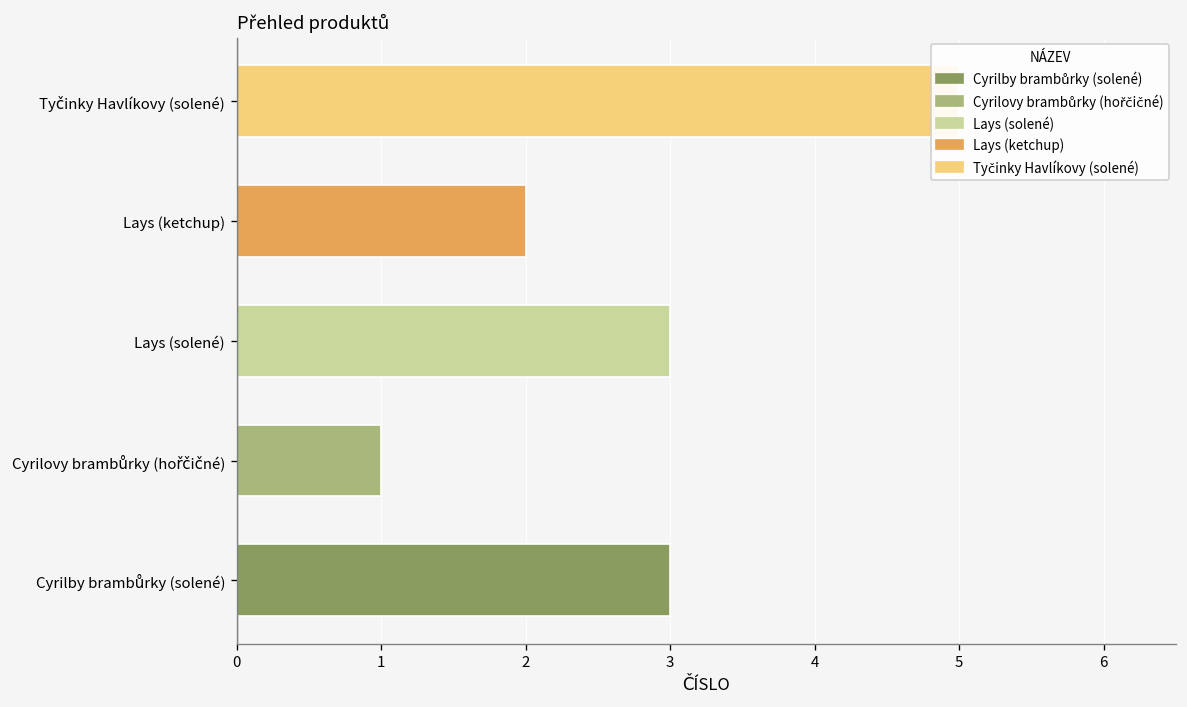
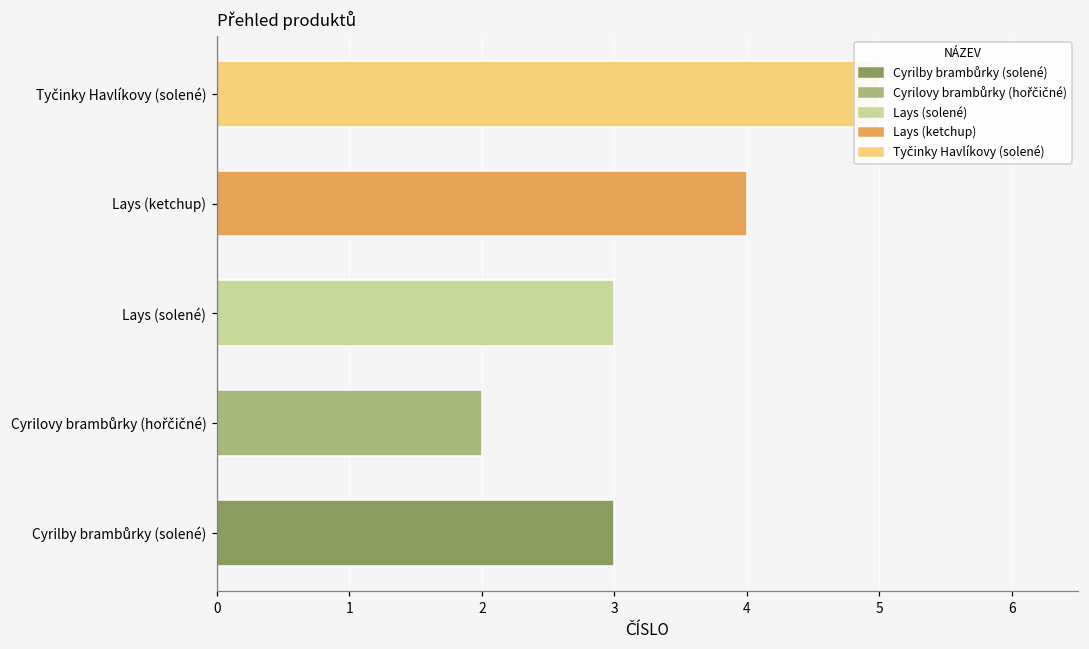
  {
-   "Lays (ketchup)": 2,
+   "Lays (ketchup)": 4,
    "Lays (solené)": 3,
-   "Cyrilovy brambůrky (hořčičné)": 1,
+   "Cyrilovy brambůrky (hořčičné)": 2,
    "Cyrilby brambůrky (solené)": 3
  }
